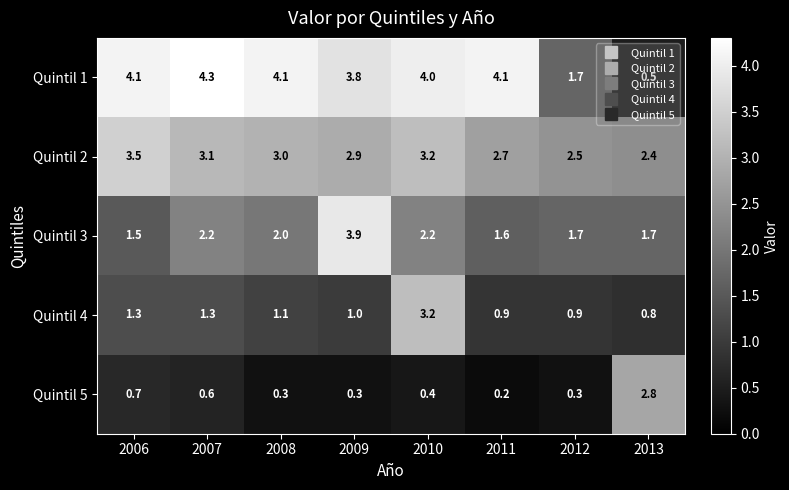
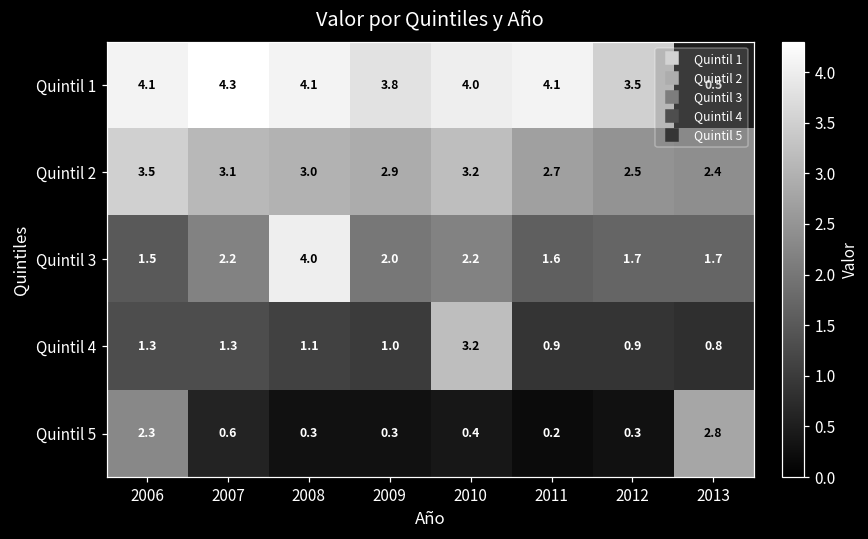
  {
    "Quintil 1": {
      "2006": 4.1,
      "2007": 4.3,
      "2008": 4.1,
      "2009": 3.8,
      "2010": 4.0,
      "2011": 4.1,
-     "2012": 1.7
+     "2012": 3.5
    },
    "Quintil 2": {
      "2006": 3.5,
      "2007": 3.1,
      "2008": 3.0,
      "2009": 2.9,
      "2010": 3.2,
      "2011": 2.7,
      "2012": 2.5,
      "2013": 2.4
    },
    "Quintil 3": {
      "2006": 1.5,
      "2007": 2.2,
-     "2008": 2.0,
-     "2009": 3.9,
+     "2008": 4.0,
+     "2009": 2.0,
      "2010": 2.2,
      "2011": 1.6,
      "2012": 1.7,
      "2013": 1.7
    },
    "Quintil 4": {
      "2006": 1.3,
      "2007": 1.3,
      "2008": 1.1,
      "2009": 1.0,
      "2010": 3.2,
      "2011": 0.9,
      "2012": 0.9,
      "2013": 0.8
    },
    "Quintil 5": {
-     "2006": 0.7,
+     "2006": 2.3,
      "2007": 0.6,
      "2008": 0.3,
      "2009": 0.3,
      "2010": 0.4,
      "2011": 0.2,
      "2012": 0.3,
      "2013": 2.8
    }
  }
